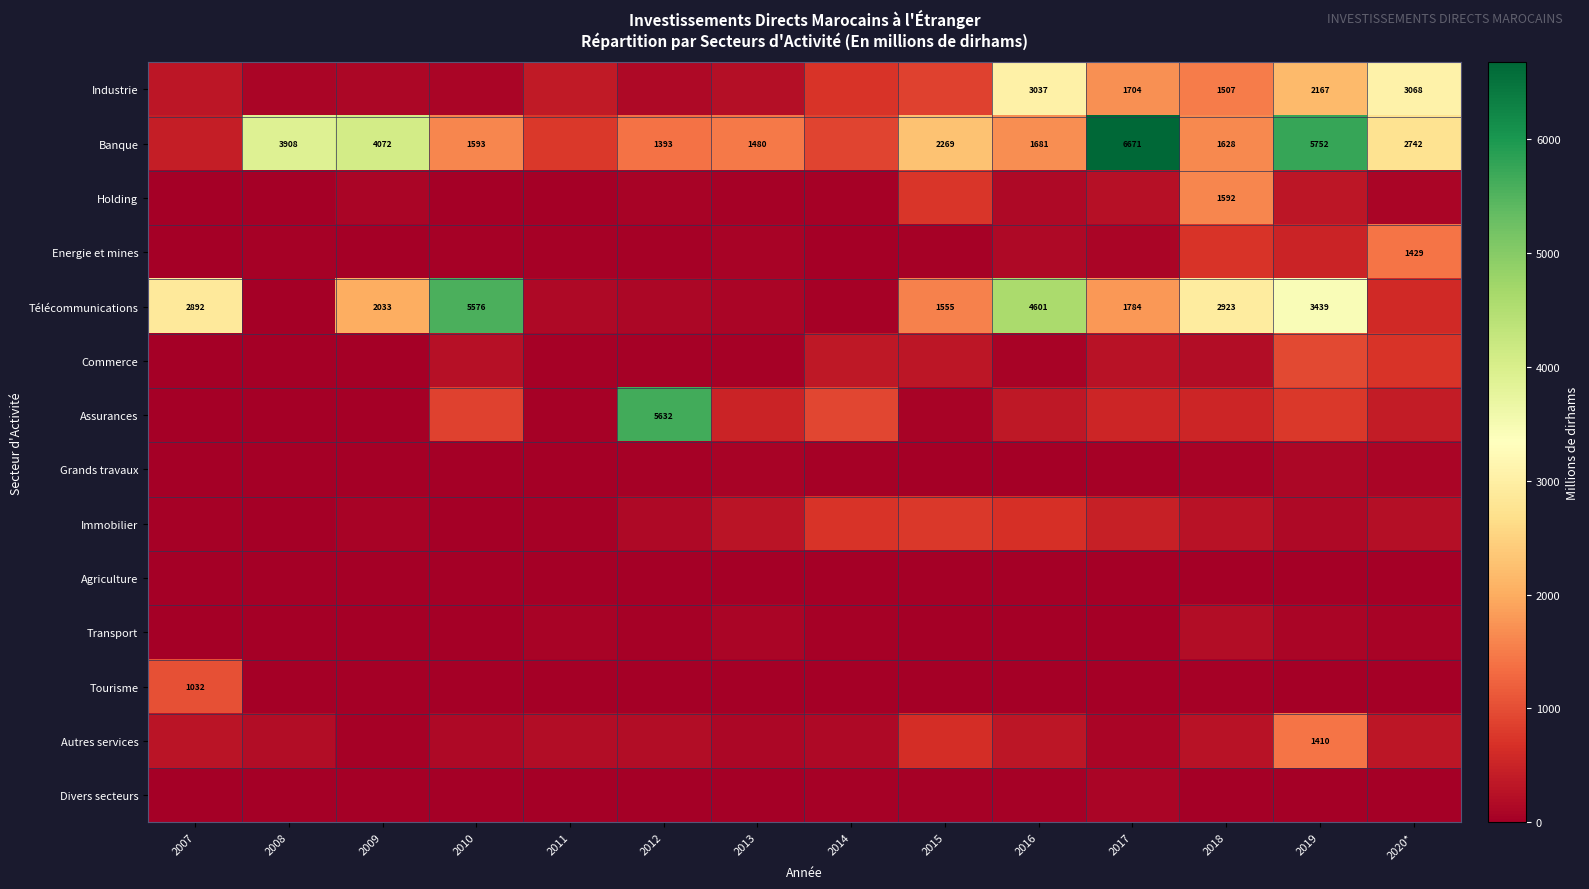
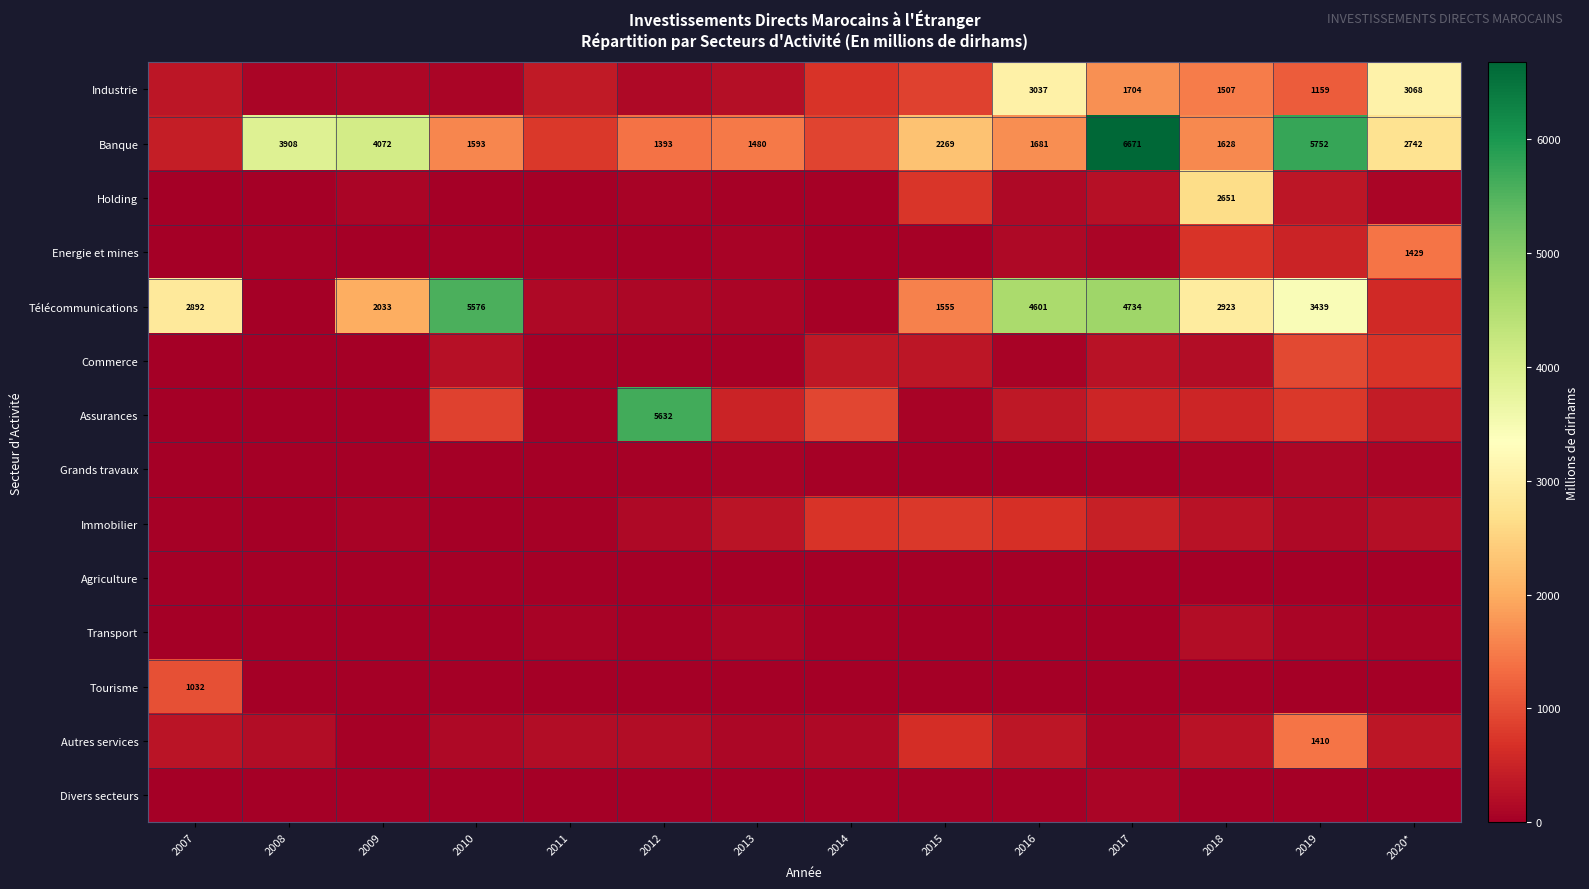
  {
    "Industrie": {
      "2016": 3037,
      "2017": 1704,
      "2018": 1507,
-     "2019": 2167,
+     "2019": 1159,
      "2020*": 3068
    },
    "Banque": {
      "2008": 3908,
      "2009": 4072,
      "2010": 1593,
      "2012": 1393,
      "2013": 1480,
      "2015": 2269,
      "2016": 1681,
      "2017": 6671,
      "2018": 1628,
      "2019": 5752,
      "2020*": 2742
    },
    "Holding": {
-     "2018": 1592
+     "2018": 2651
    },
    "Energie et mines": {
      "2020*": 1429
    },
    "Télécommunications": {
      "2007": 2892,
      "2009": 2033,
      "2010": 5576,
      "2015": 1555,
      "2016": 4601,
-     "2017": 1784,
+     "2017": 4734,
      "2018": 2923,
      "2019": 3439
    },
    "Assurances": {
      "2012": 5632
    },
    "Tourisme": {
      "2007": 1032
    },
    "Autres services": {
      "2019": 1410
    }
  }
